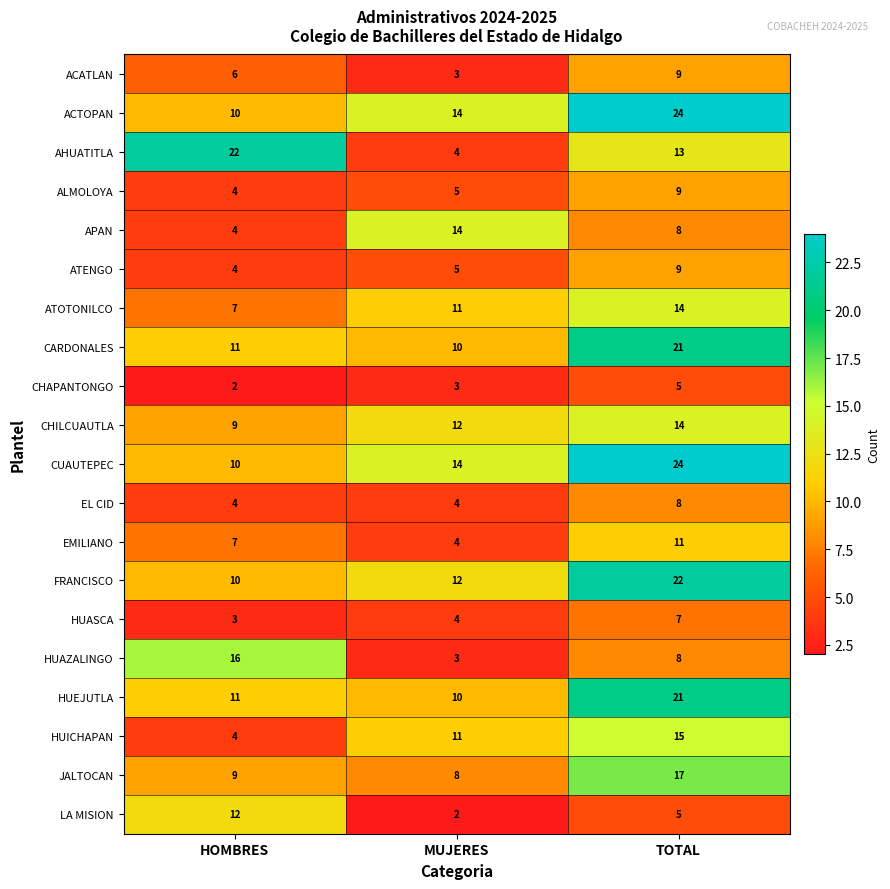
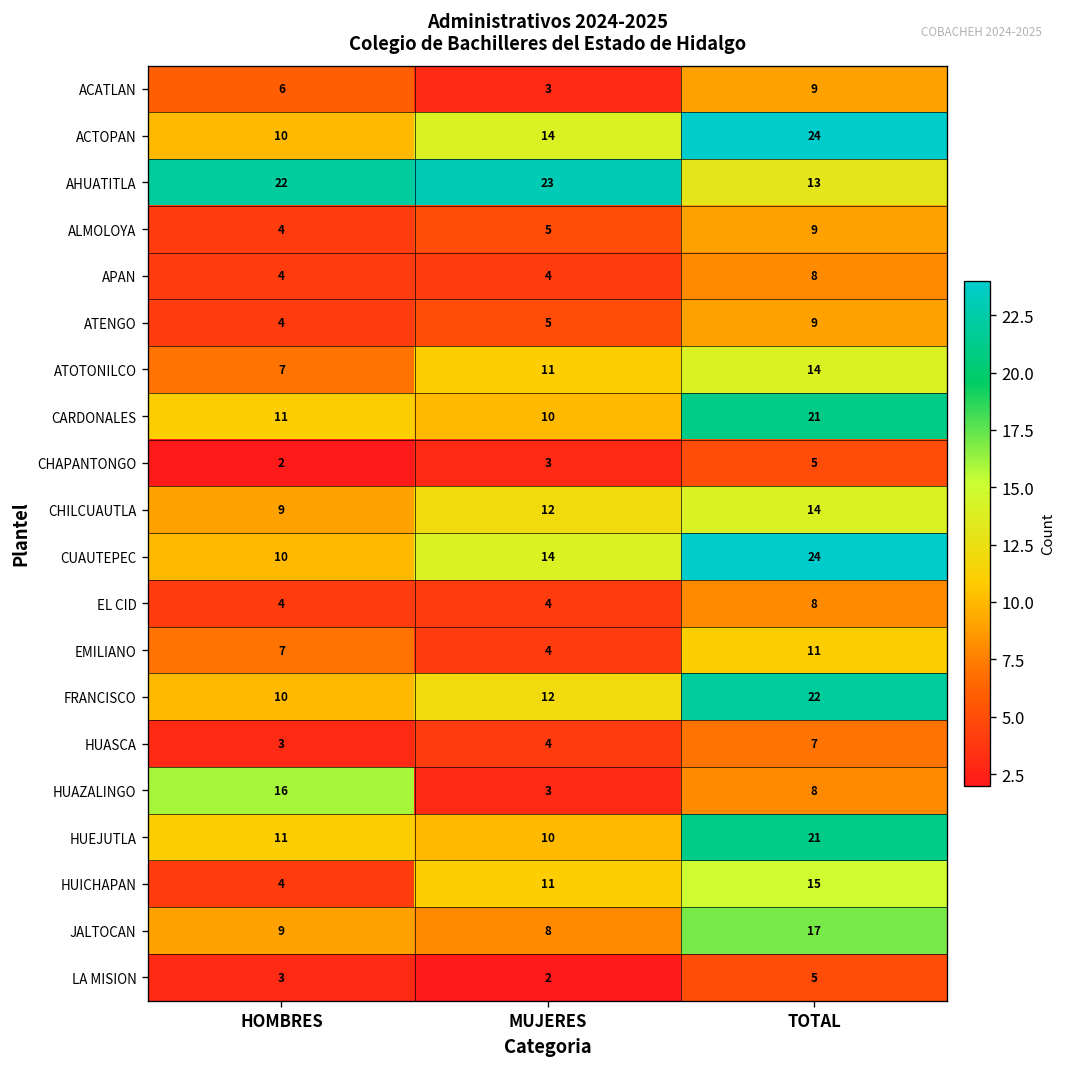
  {
    "ACATLAN": {
      "HOMBRES": 6,
      "MUJERES": 3,
      "TOTAL": 9
    },
    "ACTOPAN": {
      "HOMBRES": 10,
      "MUJERES": 14,
      "TOTAL": 24
    },
    "AHUATITLA": {
      "HOMBRES": 22,
-     "MUJERES": 4,
+     "MUJERES": 23,
      "TOTAL": 13
    },
    "ALMOLOYA": {
      "HOMBRES": 4,
      "MUJERES": 5,
      "TOTAL": 9
    },
    "APAN": {
      "HOMBRES": 4,
-     "MUJERES": 14,
+     "MUJERES": 4,
      "TOTAL": 8
    },
    "ATENGO": {
      "HOMBRES": 4,
      "MUJERES": 5,
      "TOTAL": 9
    },
    "ATOTONILCO": {
      "HOMBRES": 7,
      "MUJERES": 11,
      "TOTAL": 14
    },
    "CARDONALES": {
      "HOMBRES": 11,
      "MUJERES": 10,
      "TOTAL": 21
    },
    "CHAPANTONGO": {
      "HOMBRES": 2,
      "MUJERES": 3,
      "TOTAL": 5
    },
    "CHILCUAUTLA": {
      "HOMBRES": 9,
      "MUJERES": 12,
      "TOTAL": 14
    },
    "CUAUTEPEC": {
      "HOMBRES": 10,
      "MUJERES": 14,
      "TOTAL": 24
    },
    "EL CID": {
      "HOMBRES": 4,
      "MUJERES": 4,
      "TOTAL": 8
    },
    "EMILIANO": {
      "HOMBRES": 7,
      "MUJERES": 4,
      "TOTAL": 11
    },
    "FRANCISCO": {
      "HOMBRES": 10,
      "MUJERES": 12,
      "TOTAL": 22
    },
    "HUASCA": {
      "HOMBRES": 3,
      "MUJERES": 4,
      "TOTAL": 7
    },
    "HUAZALINGO": {
      "HOMBRES": 16,
      "MUJERES": 3,
      "TOTAL": 8
    },
    "HUEJUTLA": {
      "HOMBRES": 11,
      "MUJERES": 10,
      "TOTAL": 21
    },
    "HUICHAPAN": {
      "HOMBRES": 4,
      "MUJERES": 11,
      "TOTAL": 15
    },
    "JALTOCAN": {
      "HOMBRES": 9,
      "MUJERES": 8,
      "TOTAL": 17
    },
    "LA MISION": {
-     "HOMBRES": 12,
+     "HOMBRES": 3,
      "MUJERES": 2,
      "TOTAL": 5
    }
  }
